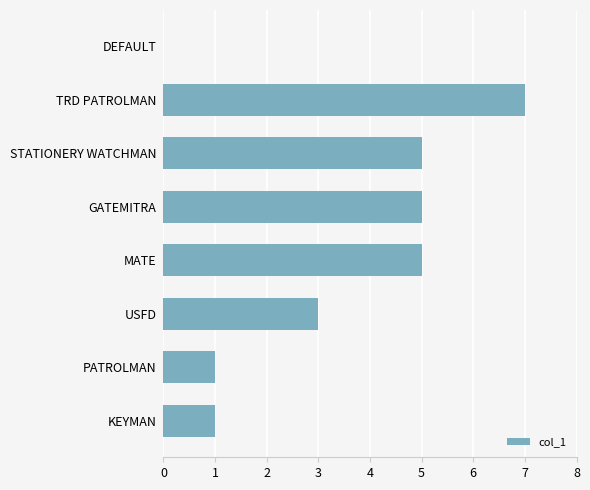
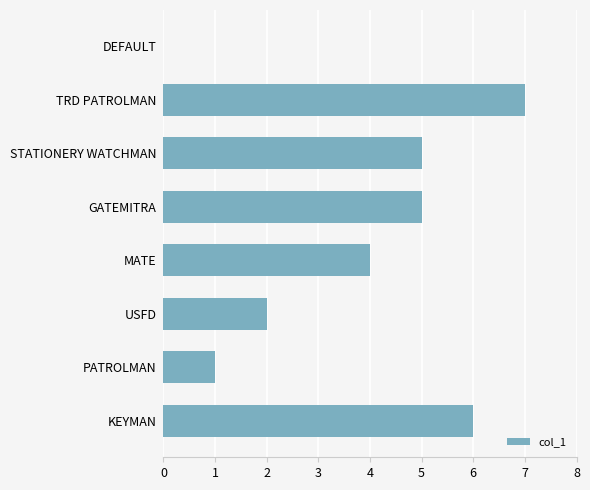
  {
    "DEFAULT": 0,
    "TRD PATROLMAN": 7,
    "STATIONERY WATCHMAN": 5,
    "GATEMITRA": 5,
-   "MATE": 5,
-   "USFD": 3,
+   "MATE": 4,
+   "USFD": 2,
    "PATROLMAN": 1,
-   "KEYMAN": 1
+   "KEYMAN": 6
  }
